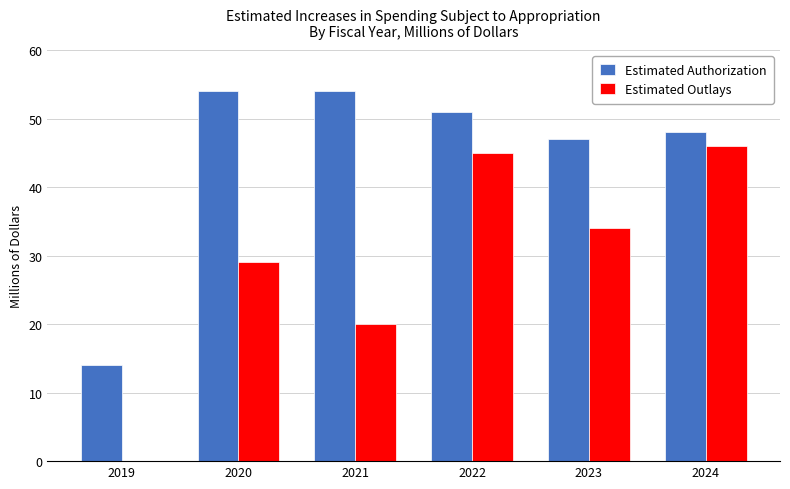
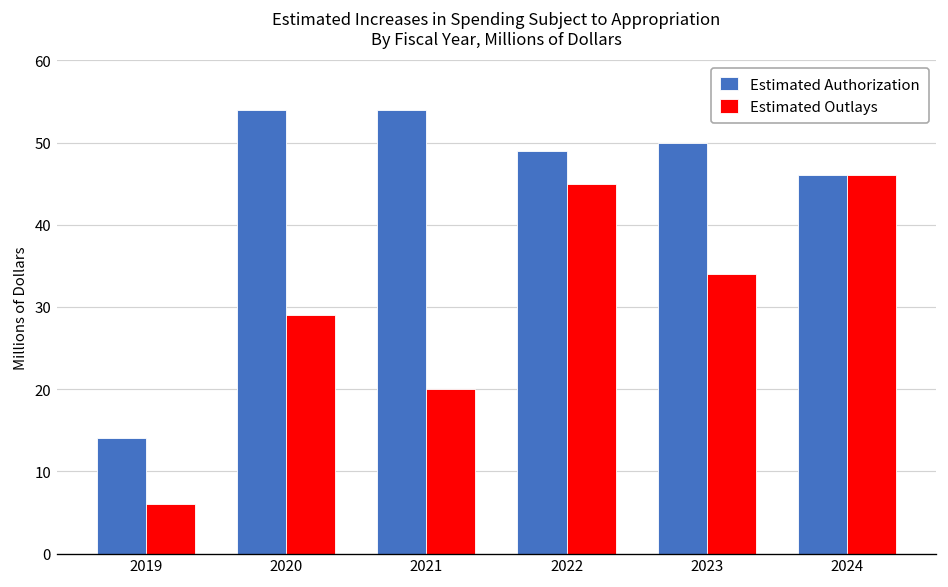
  {
    "Estimated Authorization": {
      "2019": 14,
      "2020": 54,
      "2021": 54,
-     "2022": 51,
-     "2023": 47,
-     "2024": 48
+     "2022": 49,
+     "2023": 50,
+     "2024": 46
    },
    "Estimated Outlays": {
-     "2019": 0,
+     "2019": 6,
      "2020": 29,
      "2021": 20,
      "2022": 45,
      "2023": 34,
      "2024": 46
    }
  }
